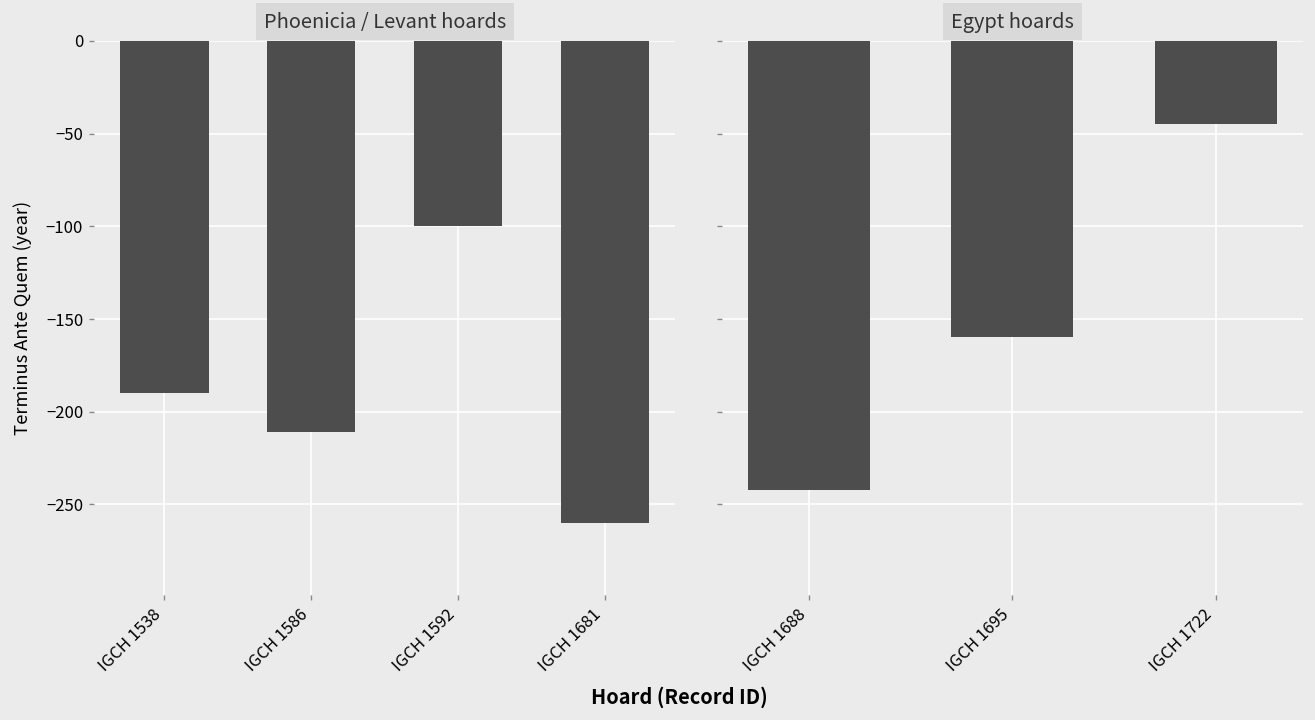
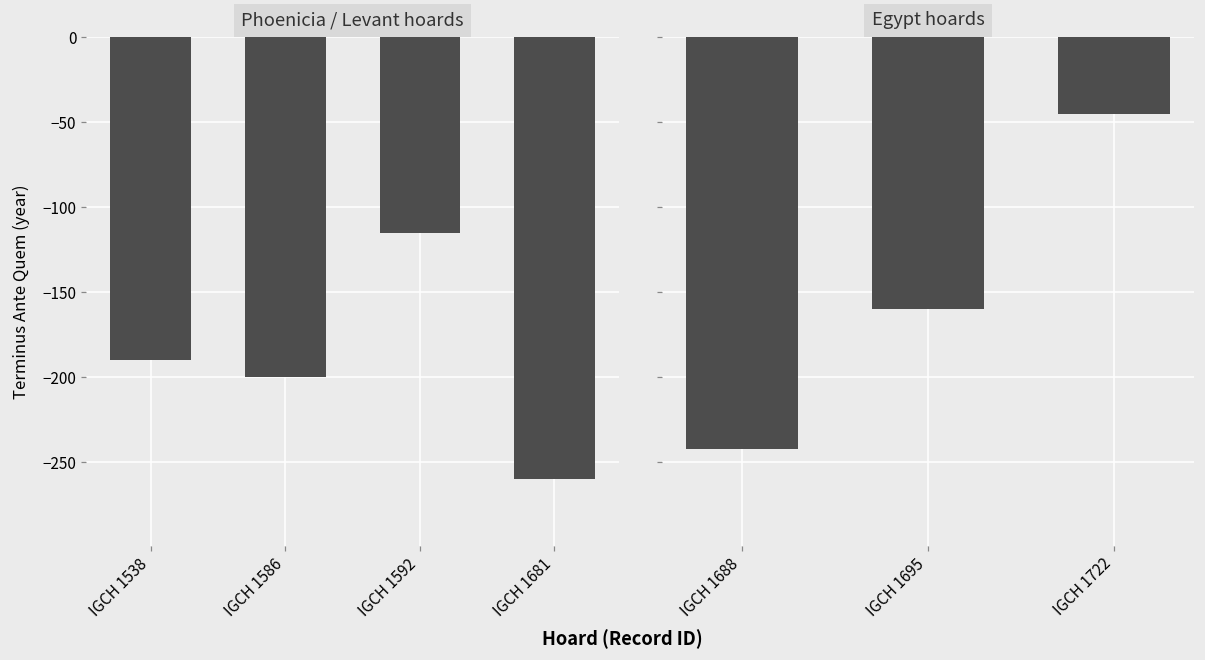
  {
    "Phoenicia / Levant hoards": {
      "IGCH 1538": -190,
-     "IGCH 1586": -211,
-     "IGCH 1592": -100,
+     "IGCH 1586": -200,
+     "IGCH 1592": -115,
      "IGCH 1681": -260
    }
  }
